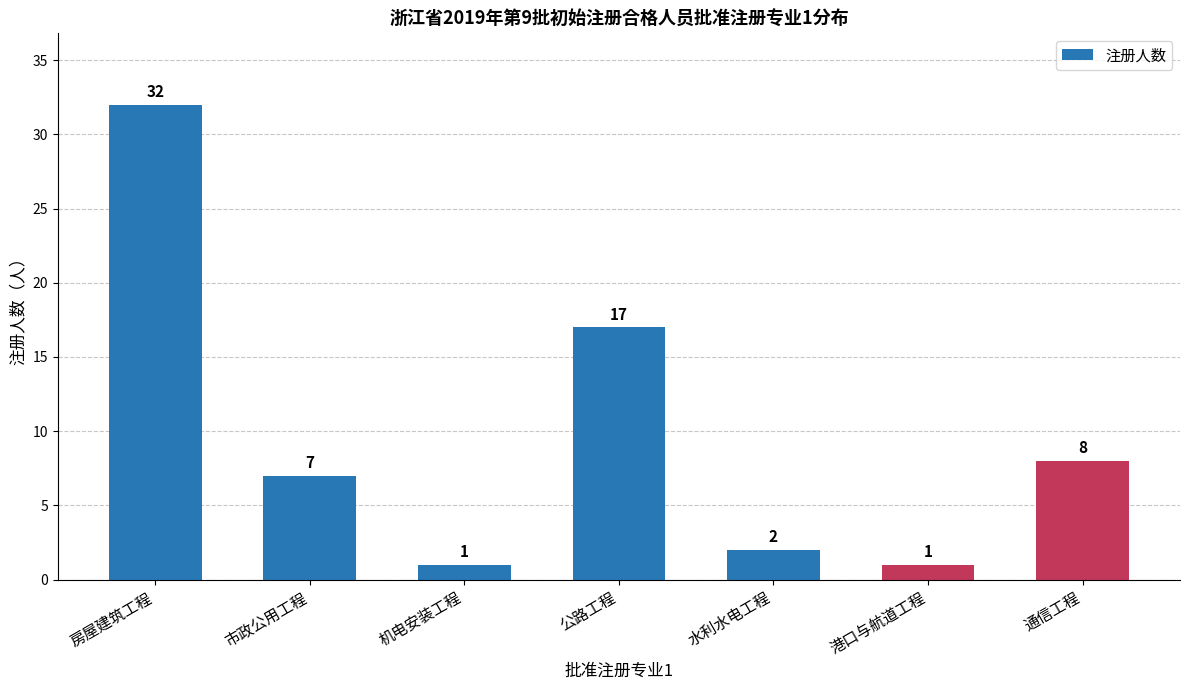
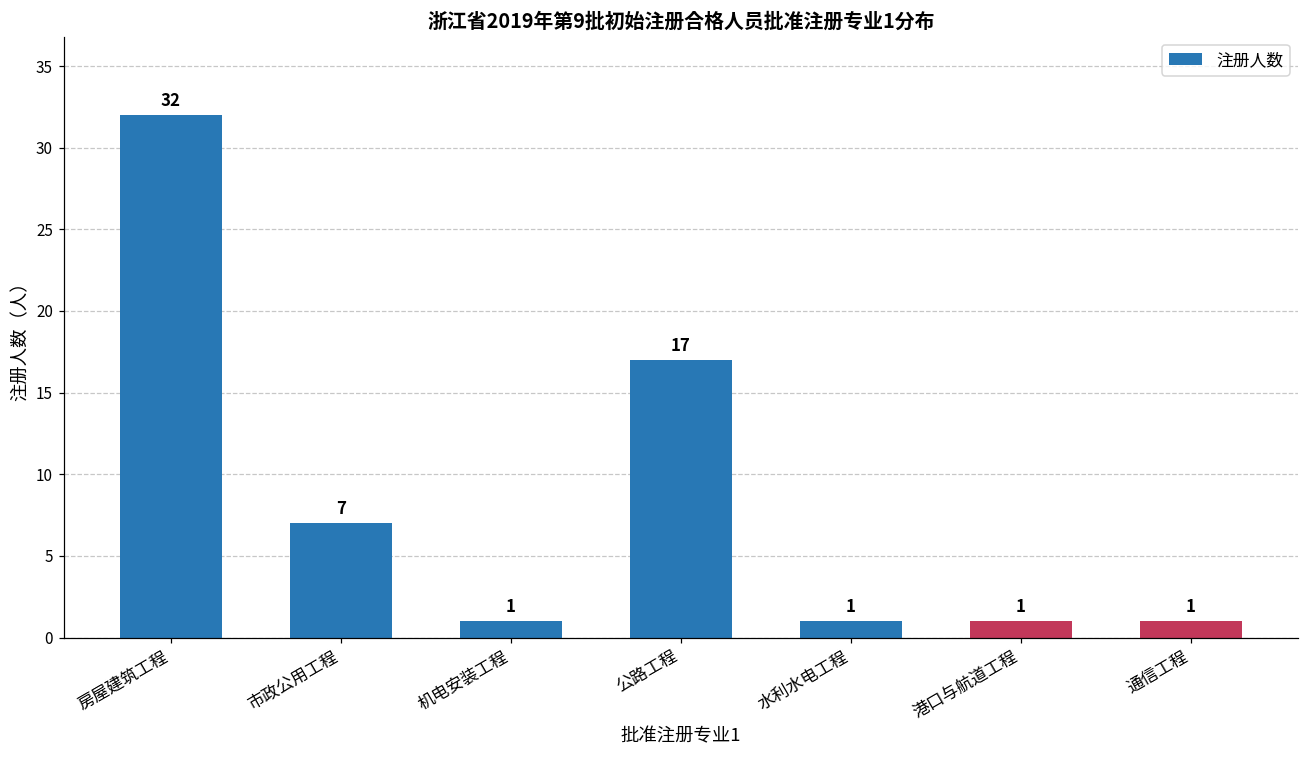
  {
    "房屋建筑工程": 32,
    "市政公用工程": 7,
    "机电安装工程": 1,
    "公路工程": 17,
-   "水利水电工程": 2,
+   "水利水电工程": 1,
    "港口与航道工程": 1,
-   "通信工程": 8
+   "通信工程": 1
  }
